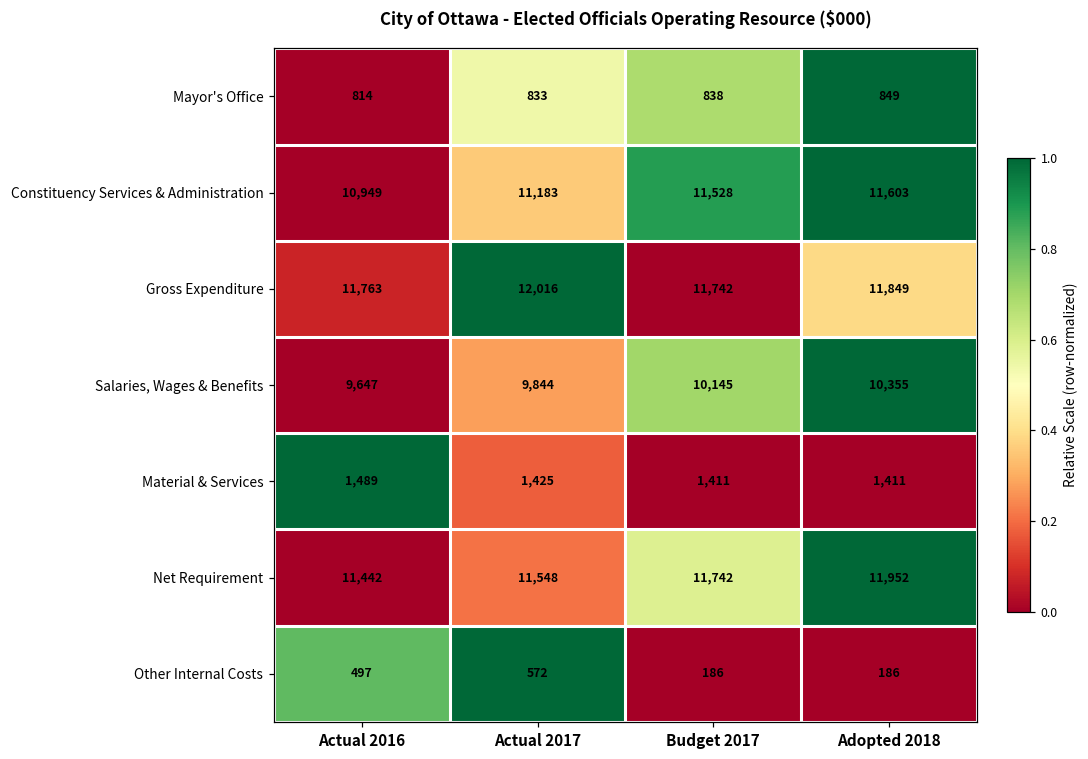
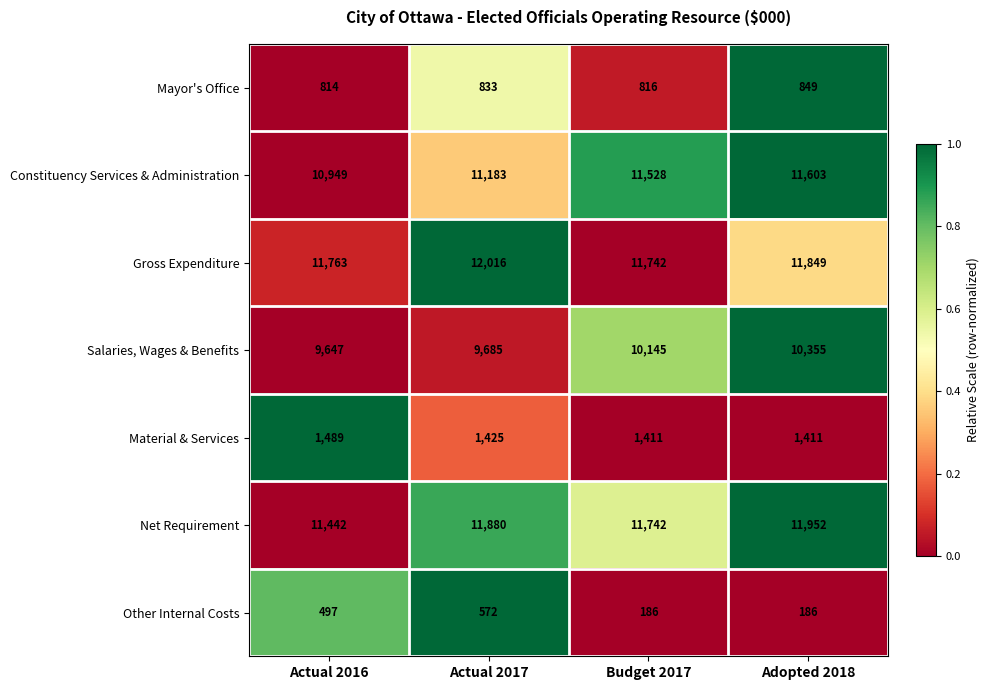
  {
    "Mayor's Office": {
      "Actual 2016": "814",
      "Actual 2017": "833",
-     "Budget 2017": "838",
+     "Budget 2017": "816",
      "Adopted 2018": "849"
    },
    "Constituency Services & Administration": {
      "Actual 2016": "10,949",
      "Actual 2017": "11,183",
      "Budget 2017": "11,528",
      "Adopted 2018": "11,603"
    },
    "Gross Expenditure": {
      "Actual 2016": "11,763",
      "Actual 2017": "12,016",
      "Budget 2017": "11,742",
      "Adopted 2018": "11,849"
    },
    "Salaries, Wages & Benefits": {
      "Actual 2016": "9,647",
-     "Actual 2017": "9,844",
+     "Actual 2017": "9,685",
      "Budget 2017": "10,145",
      "Adopted 2018": "10,355"
    },
    "Material & Services": {
      "Actual 2016": "1,489",
      "Actual 2017": "1,425",
      "Budget 2017": "1,411",
      "Adopted 2018": "1,411"
    },
    "Net Requirement": {
      "Actual 2016": "11,442",
-     "Actual 2017": "11,548",
+     "Actual 2017": "11,880",
      "Budget 2017": "11,742",
      "Adopted 2018": "11,952"
    },
    "Other Internal Costs": {
      "Actual 2016": "497",
      "Actual 2017": "572",
      "Budget 2017": "186",
      "Adopted 2018": "186"
    }
  }
